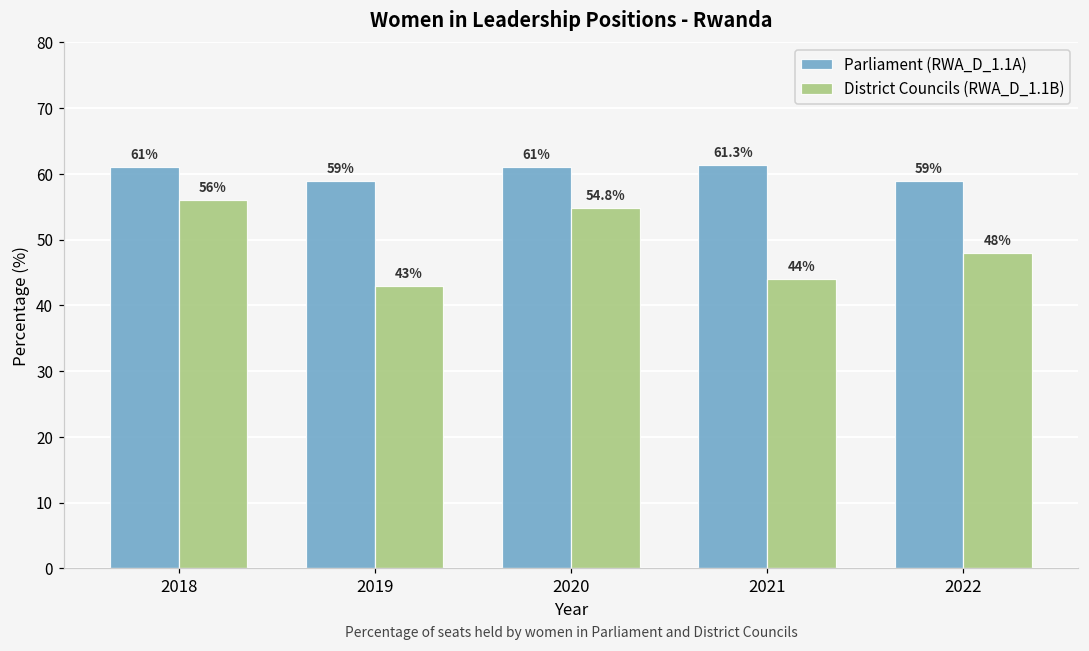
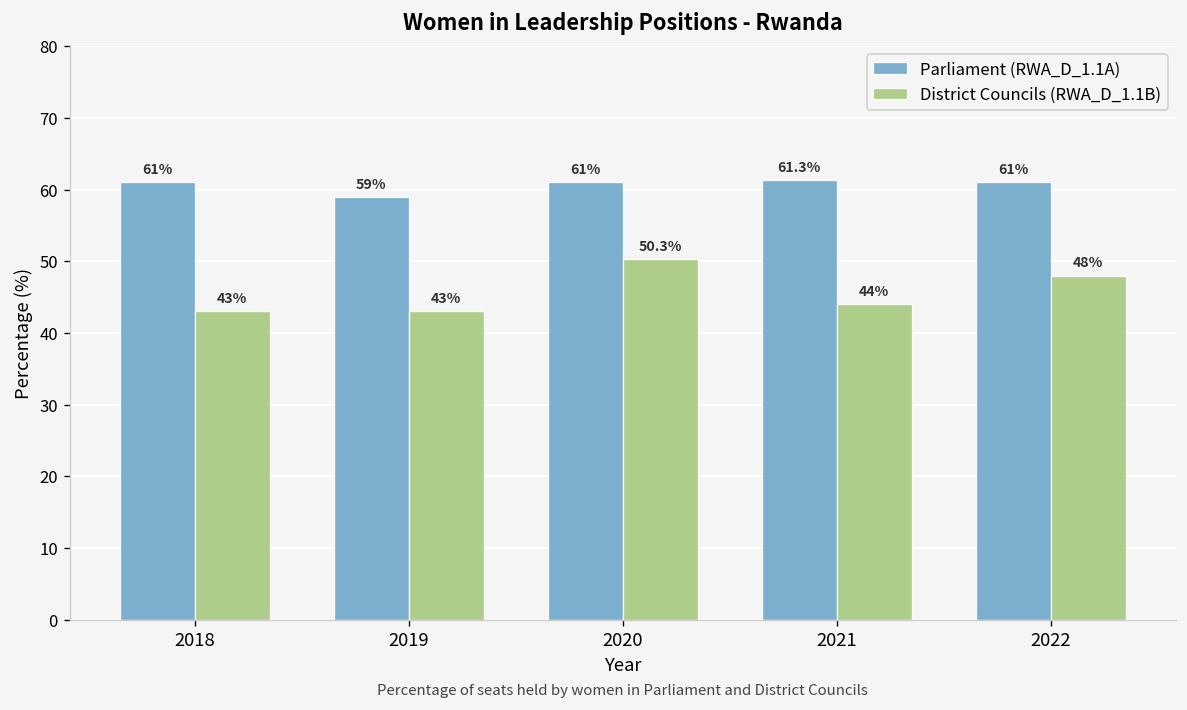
  {
    "Parliament (RWA_D_1.1A)": {
      "2018": "61%",
      "2019": "59%",
      "2020": "61%",
      "2021": "61.3%",
-     "2022": "59%"
+     "2022": "61%"
    },
    "District Councils (RWA_D_1.1B)": {
-     "2018": "56%",
+     "2018": "43%",
      "2019": "43%",
-     "2020": "54.8%",
+     "2020": "50.3%",
      "2021": "44%",
      "2022": "48%"
    }
  }
